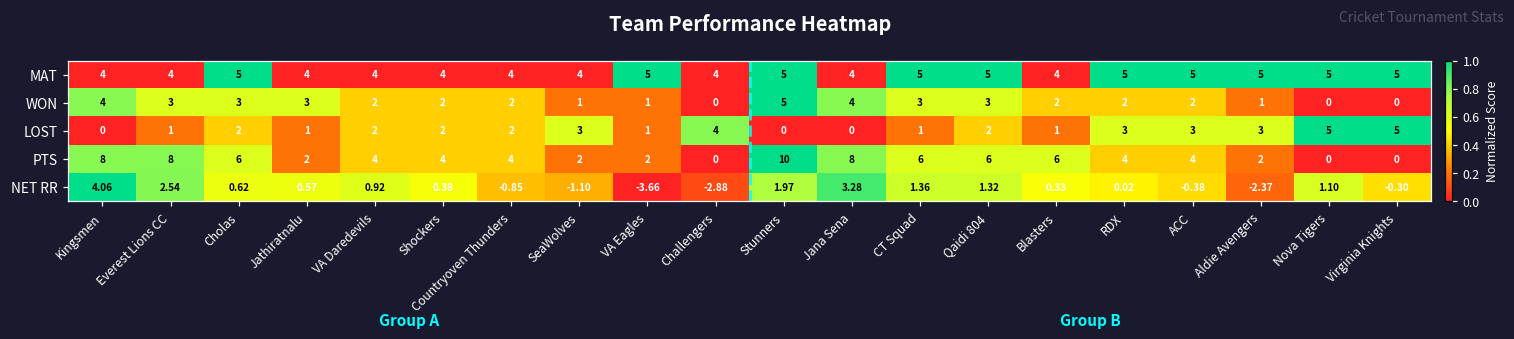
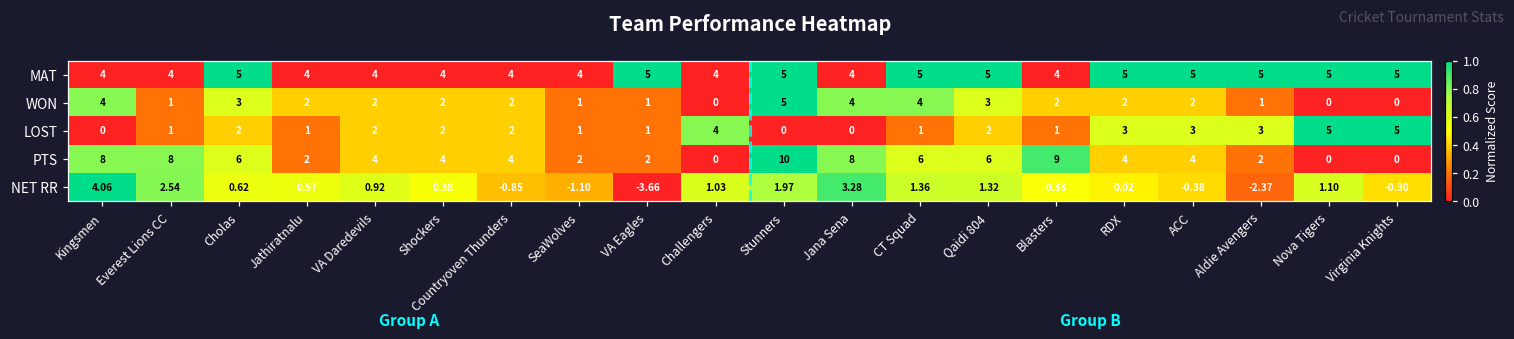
  {
    "MAT": {
      "Kingsmen": 4,
      "Everest Lions CC": 4,
      "Cholas": 5,
      "Jathiratnalu": 4,
      "VA Daredevils": 4,
      "Shockers": 4,
      "Countryoven Thunders": 4,
      "SeaWolves": 4,
      "VA Eagles": 5,
      "Challengers": 4,
      "Stunners": 5,
      "Jana Sena": 4,
      "CT Squad": 5,
      "Qaidi 804": 5,
      "Blasters": 4,
      "RDX": 5,
      "ACC": 5,
      "Aldie Avengers": 5,
      "Nova Tigers": 5,
      "Virginia Knights": 5
    },
    "WON": {
      "Kingsmen": 4,
-     "Everest Lions CC": 3,
+     "Everest Lions CC": 1,
      "Cholas": 3,
-     "Jathiratnalu": 3,
+     "Jathiratnalu": 2,
      "VA Daredevils": 2,
      "Shockers": 2,
      "Countryoven Thunders": 2,
      "SeaWolves": 1,
      "VA Eagles": 1,
      "Challengers": 0,
      "Stunners": 5,
      "Jana Sena": 4,
-     "CT Squad": 3,
+     "CT Squad": 4,
      "Qaidi 804": 3,
      "Blasters": 2,
      "RDX": 2,
      "ACC": 2,
      "Aldie Avengers": 1,
      "Nova Tigers": 0,
      "Virginia Knights": 0
    },
    "LOST": {
      "Kingsmen": 0,
      "Everest Lions CC": 1,
      "Cholas": 2,
      "Jathiratnalu": 1,
      "VA Daredevils": 2,
      "Shockers": 2,
      "Countryoven Thunders": 2,
-     "SeaWolves": 3,
+     "SeaWolves": 1,
      "VA Eagles": 1,
      "Challengers": 4,
      "Stunners": 0,
      "Jana Sena": 0,
      "CT Squad": 1,
      "Qaidi 804": 2,
      "Blasters": 1,
      "RDX": 3,
      "ACC": 3,
      "Aldie Avengers": 3,
      "Nova Tigers": 5,
      "Virginia Knights": 5
    },
    "PTS": {
      "Kingsmen": 8,
      "Everest Lions CC": 8,
      "Cholas": 6,
      "Jathiratnalu": 2,
      "VA Daredevils": 4,
      "Shockers": 4,
      "Countryoven Thunders": 4,
      "SeaWolves": 2,
      "VA Eagles": 2,
      "Challengers": 0,
      "Stunners": 10,
      "Jana Sena": 8,
      "CT Squad": 6,
      "Qaidi 804": 6,
-     "Blasters": 6,
+     "Blasters": 9,
      "RDX": 4,
      "ACC": 4,
      "Aldie Avengers": 2,
      "Nova Tigers": 0,
      "Virginia Knights": 0
    },
    "NET RR": {
      "Kingsmen": 4.06,
      "Everest Lions CC": 2.54,
      "Cholas": 0.62,
      "Jathiratnalu": 0.57,
      "VA Daredevils": 0.92,
      "Shockers": 0.38,
      "Countryoven Thunders": -0.85,
      "SeaWolves": -1.10,
      "VA Eagles": -3.66,
-     "Challengers": -2.88,
+     "Challengers": 1.03,
      "Stunners": 1.97,
      "Jana Sena": 3.28,
      "CT Squad": 1.36,
      "Qaidi 804": 1.32,
      "Blasters": 0.33,
      "RDX": 0.02,
      "ACC": -0.38,
      "Aldie Avengers": -2.37,
      "Nova Tigers": 1.10,
      "Virginia Knights": -0.30
    }
  }
